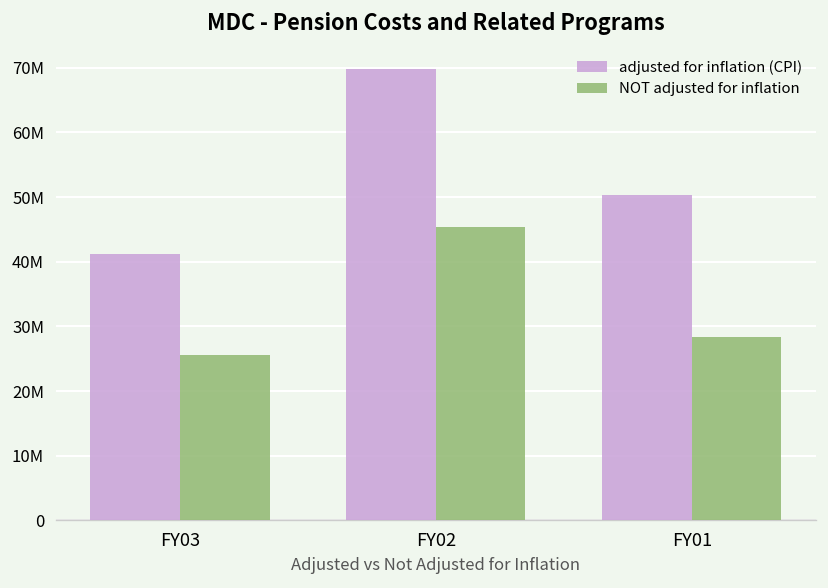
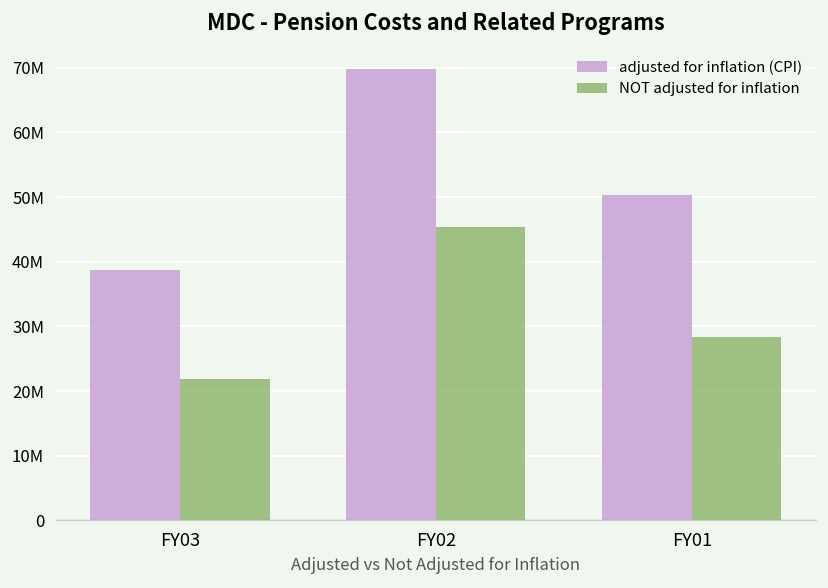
  {
    "adjusted for inflation (CPI)": {
-     "FY03": 41000000,
+     "FY03": 39000000,
      "FY02": 70000000,
      "FY01": 50000000
    },
    "NOT adjusted for inflation": {
-     "FY03": 26000000,
+     "FY03": 22000000,
      "FY02": 45000000,
      "FY01": 28000000
    }
  }
